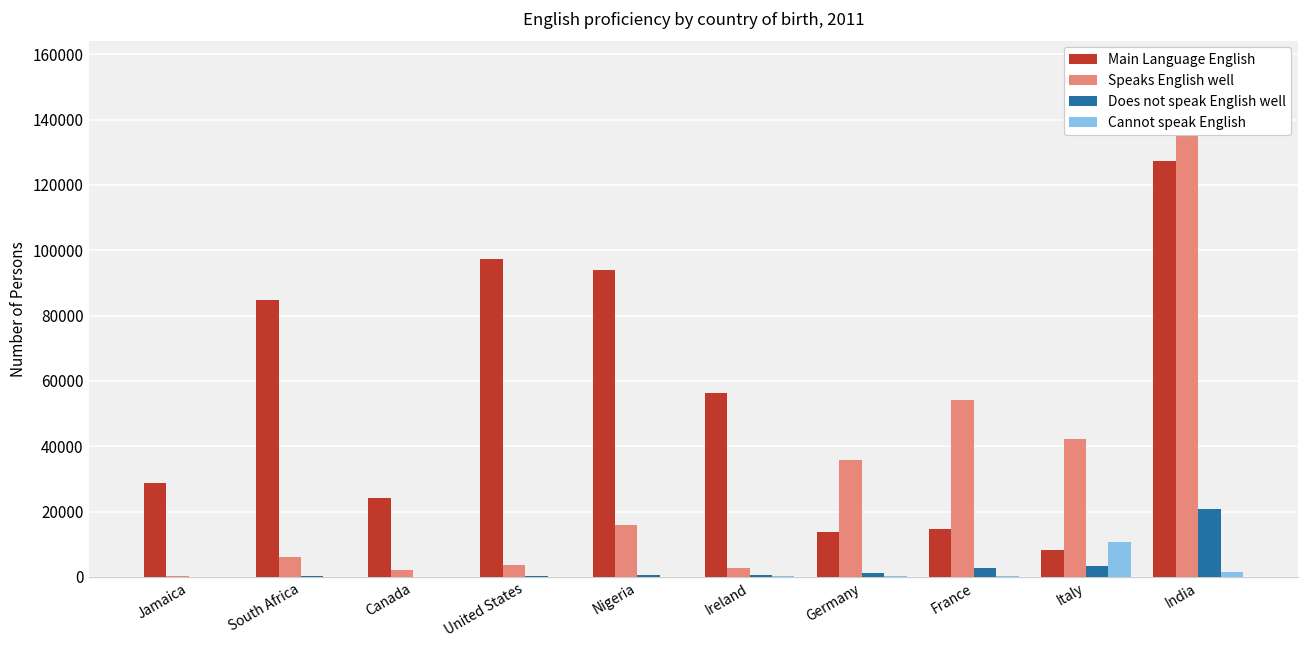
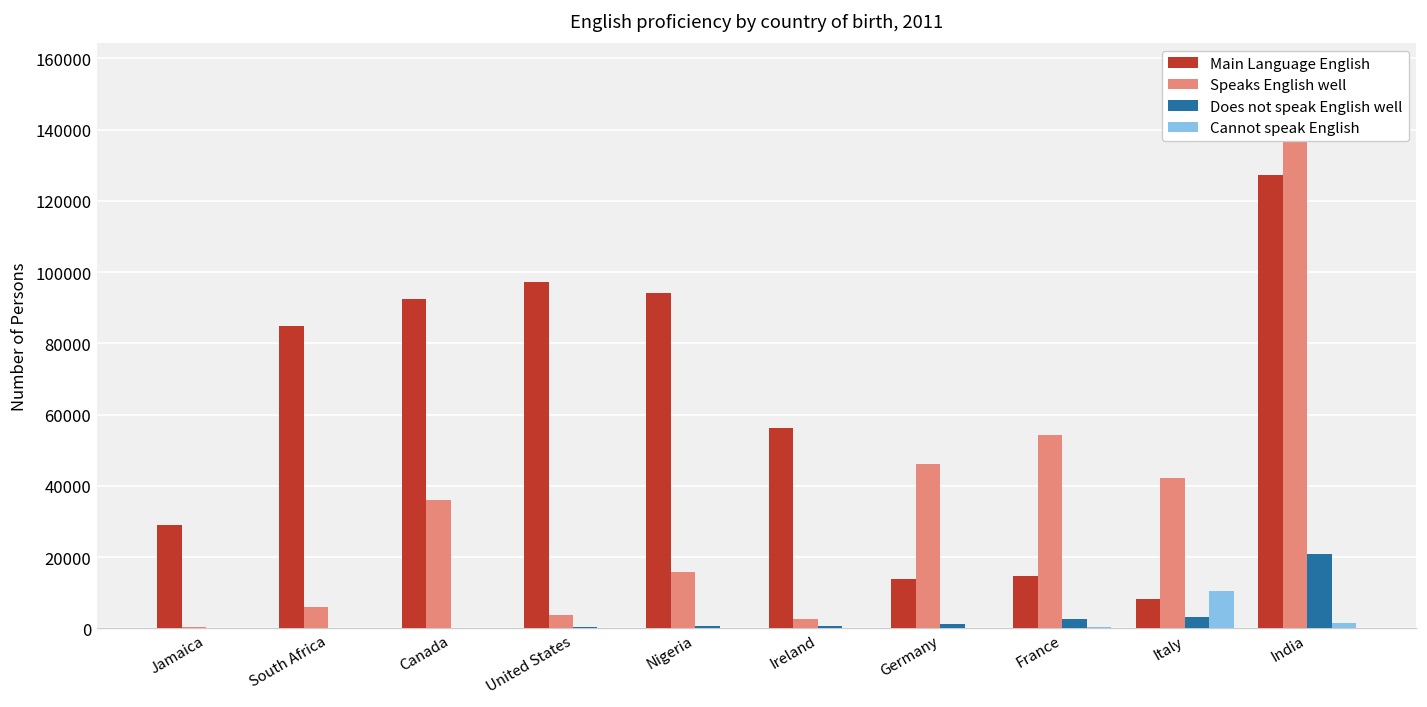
  {
    "Main Language English": {
      "Jamaica": 29000,
      "South Africa": 85000,
-     "Canada": 24000,
+     "Canada": 93000,
      "United States": 97000,
      "Nigeria": 94000,
      "Ireland": 56000,
      "Germany": 14000,
      "France": 15000,
      "Italy": 8000,
      "India": 127000
    },
    "Speaks English well": {
      "South Africa": 6000,
-     "Canada": 2000,
+     "Canada": 36000,
      "United States": 4000,
      "Nigeria": 16000,
      "Ireland": 3000,
-     "Germany": 36000,
+     "Germany": 46000,
      "France": 54000,
      "Italy": 42000
    },
    "Does not speak English well": {
      "Germany": 1000,
      "France": 3000,
      "Italy": 3000,
      "India": 21000
    },
    "Cannot speak English": {
      "Italy": 11000,
      "India": 1000
    }
  }
